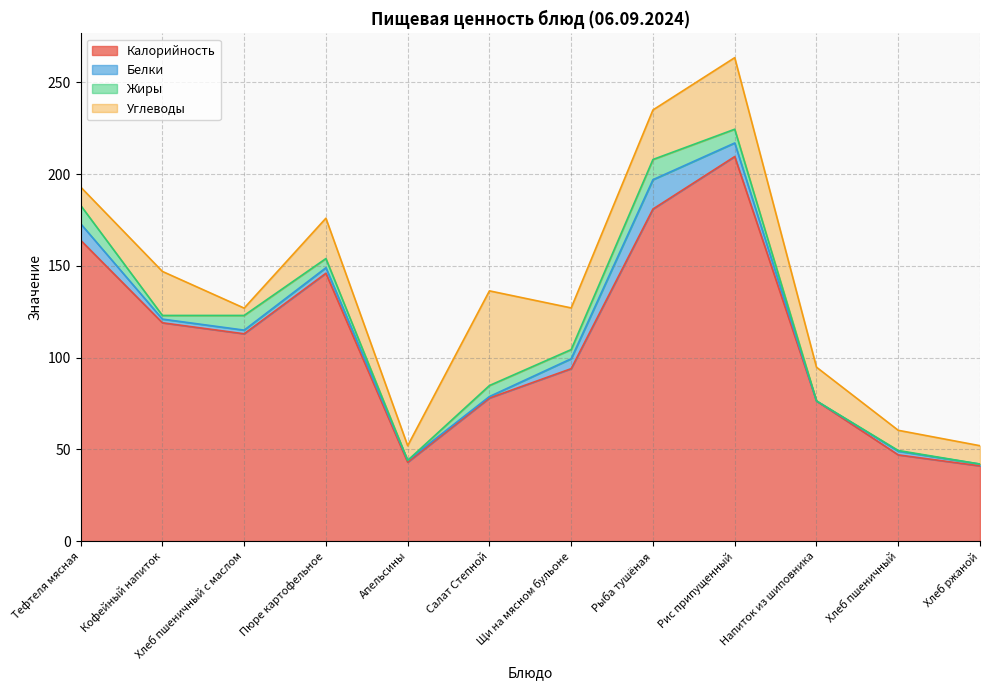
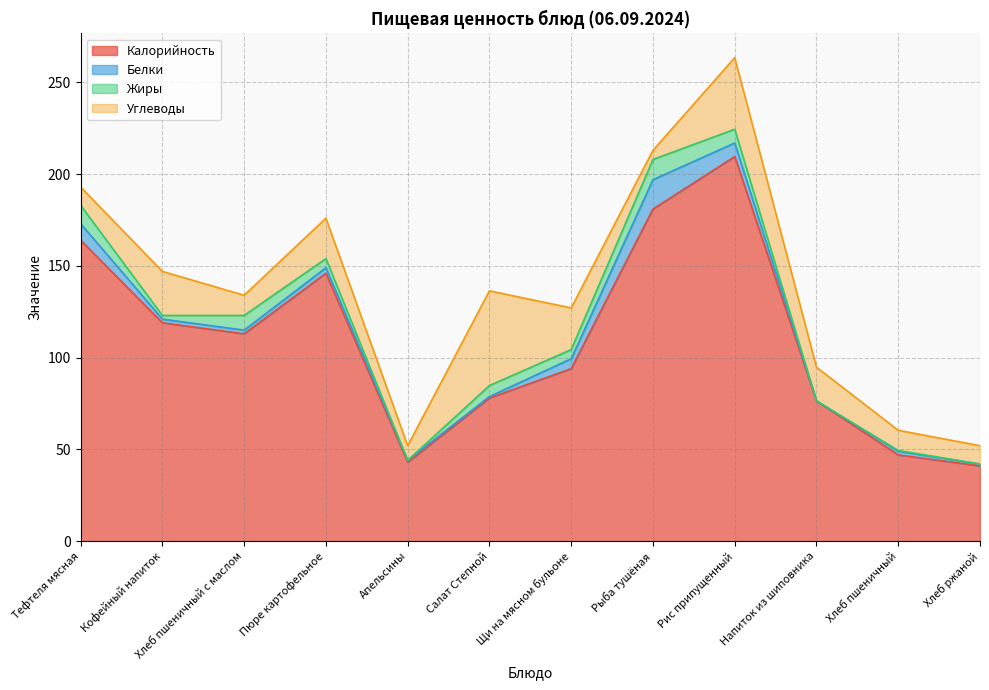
  {
    "Калорийность": {
      "Тефтеля мясная": 164,
      "Кофейный напиток": 119,
      "Хлеб пшеничный с маслом": 113,
      "Пюре картофельное": 146,
      "Щи на мясном бульоне": 94,
      "Рыба тушёная": 181,
      "Рис припущенный": 210,
      "Хлеб пшеничный": 47
    },
    "Белки": {
      "Тефтеля мясная": 9,
      "Кофейный напиток": 2,
      "Хлеб пшеничный с маслом": 2,
      "Пюре картофельное": 3,
      "Щи на мясном бульоне": 5,
      "Рыба тушёная": 16,
      "Рис припущенный": 7
    },
    "Жиры": {
      "Тефтеля мясная": 10,
      "Кофейный напиток": 2,
      "Хлеб пшеничный с маслом": 8,
      "Пюре картофельное": 5,
      "Салат Степной": 6,
      "Щи на мясном бульоне": 5,
      "Рыба тушёная": 11,
      "Рис припущенный": 8
    },
    "Углеводы": {
      "Тефтеля мясная": 10,
      "Кофейный напиток": 24,
-     "Хлеб пшеничный с маслом": 4,
+     "Хлеб пшеничный с маслом": 11,
      "Пюре картофельное": 22,
      "Апельсины": 8,
      "Салат Степной": 52,
      "Щи на мясном бульоне": 23,
-     "Рыба тушёная": 27,
+     "Рыба тушёная": 5,
      "Рис припущенный": 39,
      "Напиток из шиповника": 18,
      "Хлеб пшеничный": 11,
      "Хлеб ржаной": 10
    }
  }
